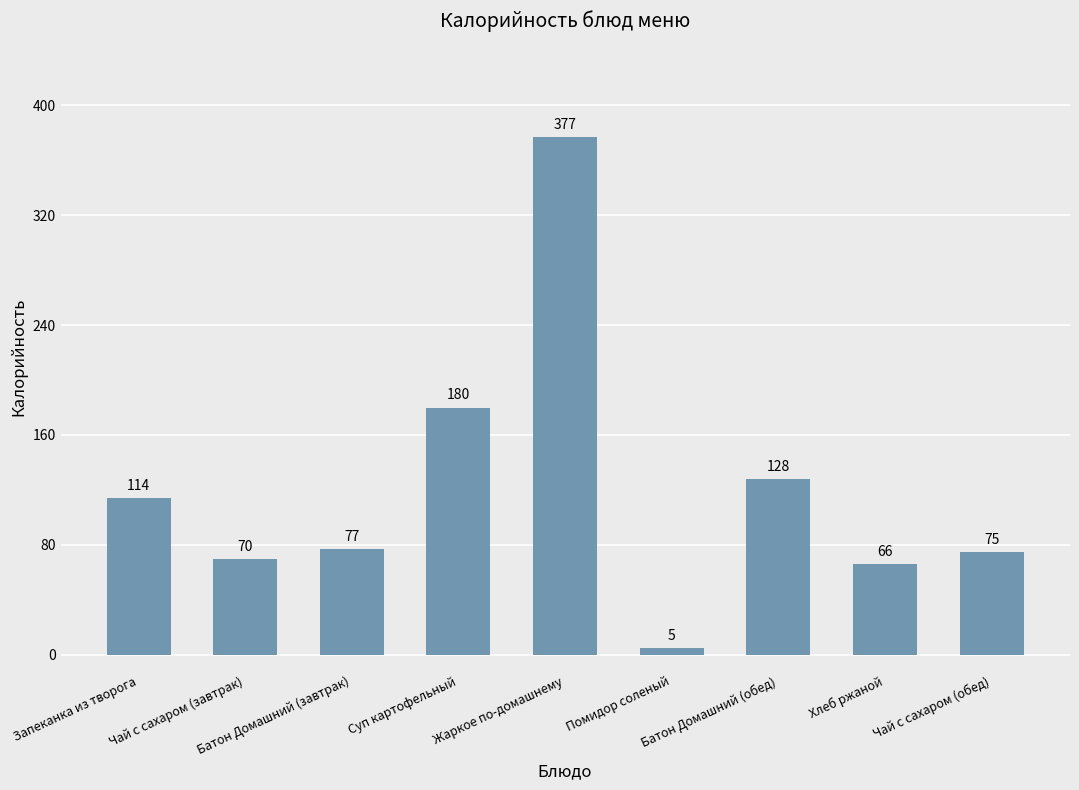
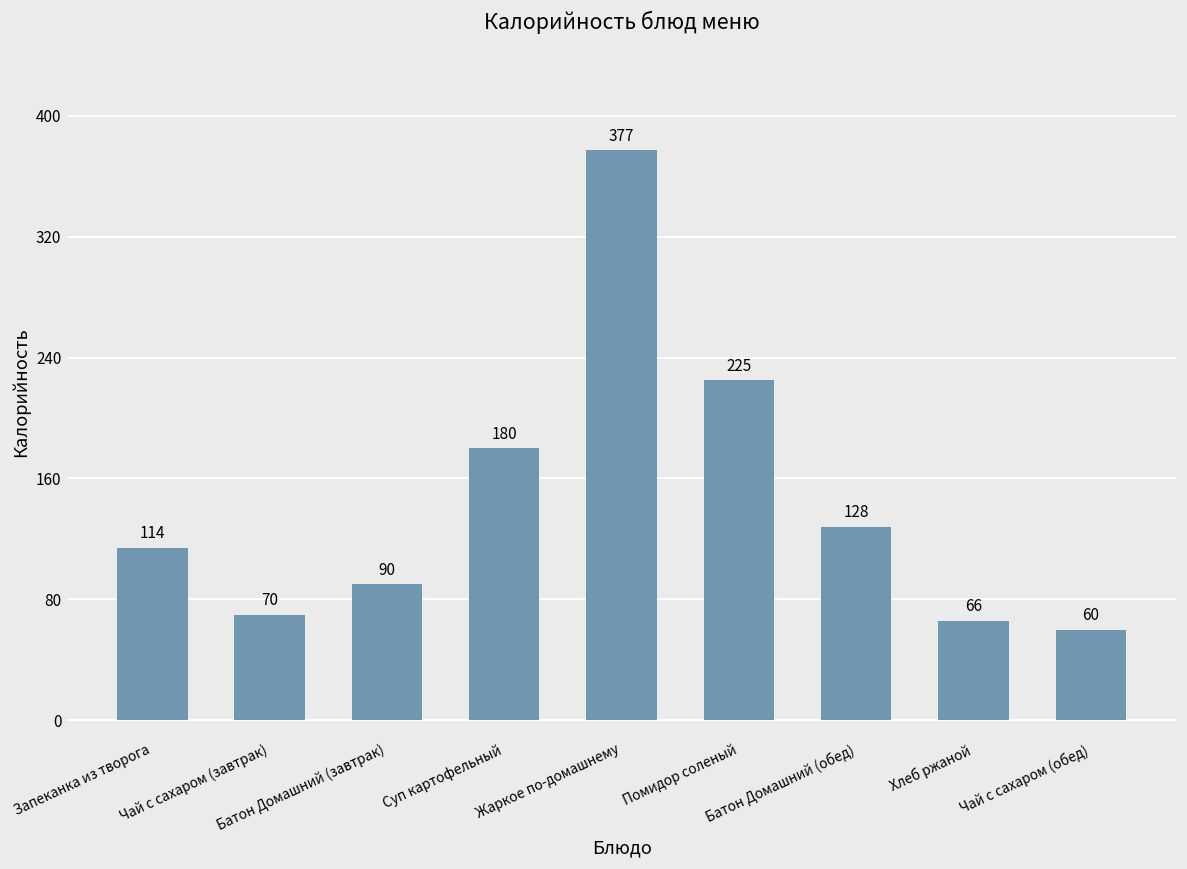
  {
    "Запеканка из творога": 114,
    "Чай с сахаром (завтрак)": 70,
-   "Батон Домашний (завтрак)": 77,
+   "Батон Домашний (завтрак)": 90,
    "Суп картофельный": 180,
    "Жаркое по-домашнему": 377,
-   "Помидор соленый": 5,
+   "Помидор соленый": 225,
    "Батон Домашний (обед)": 128,
    "Хлеб ржаной": 66,
-   "Чай с сахаром (обед)": 75
+   "Чай с сахаром (обед)": 60
  }
